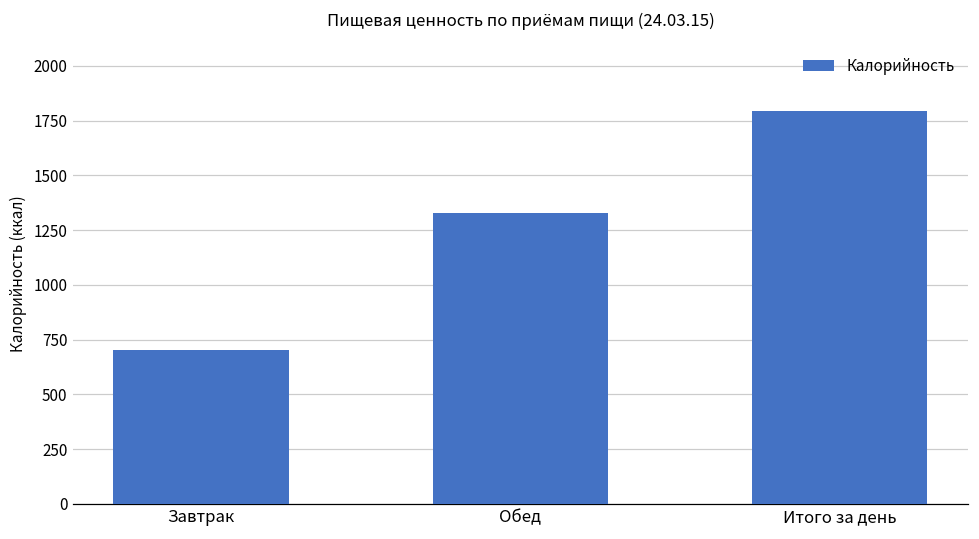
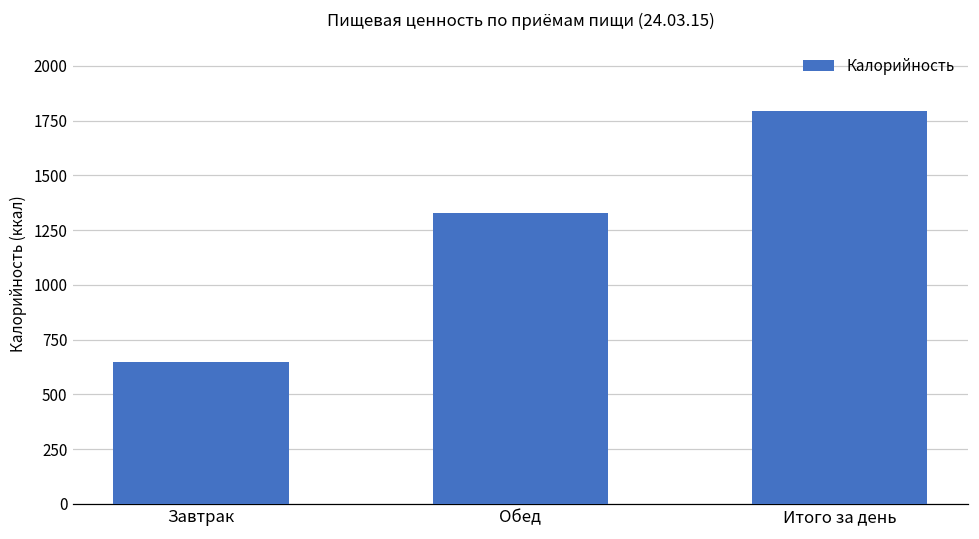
  {
-   "Завтрак": 700,
+   "Завтрак": 650,
    "Обед": 1330,
    "Итого за день": 1790
  }
